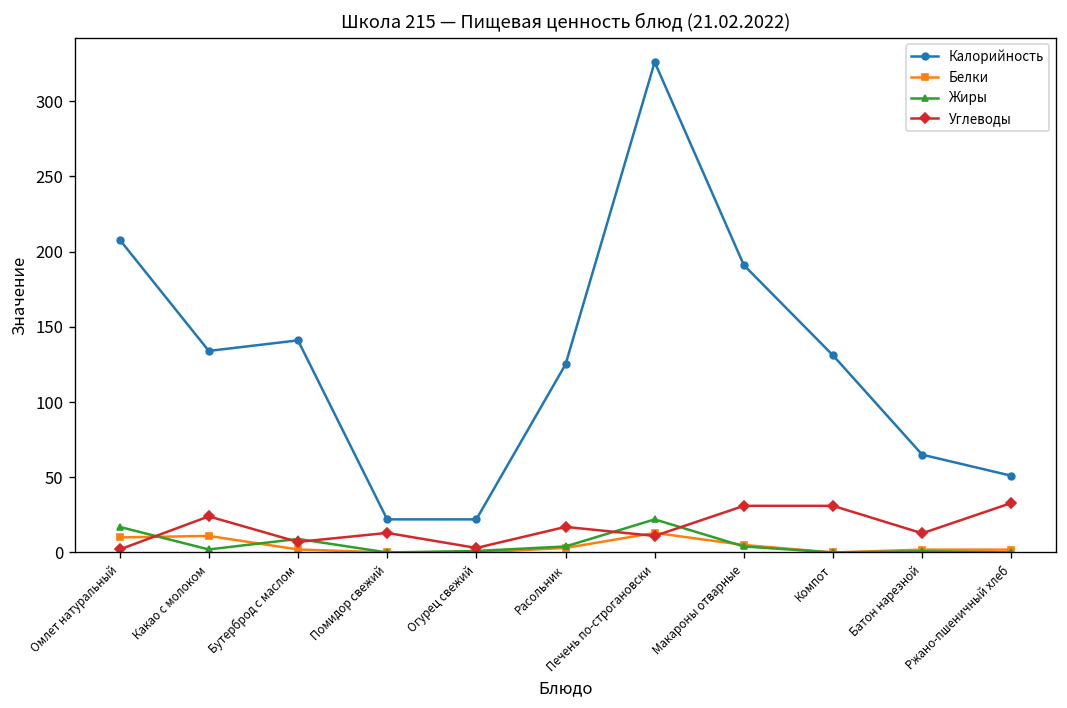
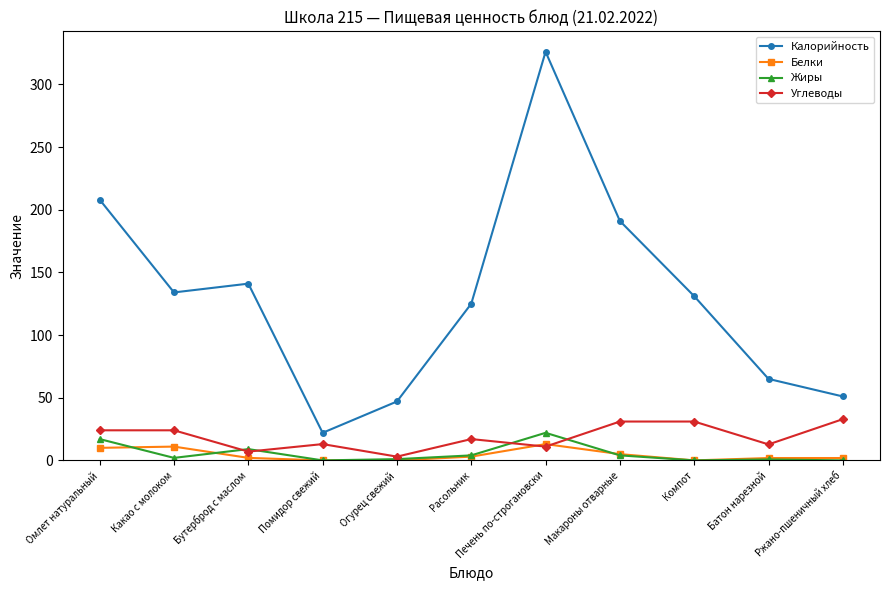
  {
    "Калорийность": {
      "Омлет натуральный": 208,
      "Какао с молоком": 134,
      "Бутерброд с маслом": 141,
      "Помидор свежий": 22,
-     "Огурец свежий": 22,
+     "Огурец свежий": 47,
      "Расольник": 125,
      "Печень по-строгановски": 326,
      "Макароны отварные": 191,
      "Компот": 131,
      "Батон нарезной": 65,
      "Ржано-пшеничный хлеб": 51
    },
    "Белки": {
      "Омлет натуральный": 10,
      "Какао с молоком": 11,
      "Бутерброд с маслом": 2
    },
    "Жиры": {
      "Омлет натуральный": 17,
      "Какао с молоком": 2,
      "Печень по-строгановски": 22
    },
    "Углеводы": {
-     "Омлет натуральный": 2,
+     "Омлет натуральный": 24,
      "Какао с молоком": 24,
      "Помидор свежий": 13,
      "Расольник": 17,
      "Макароны отварные": 31,
      "Компот": 31,
      "Батон нарезной": 13,
      "Ржано-пшеничный хлеб": 33
    }
  }
